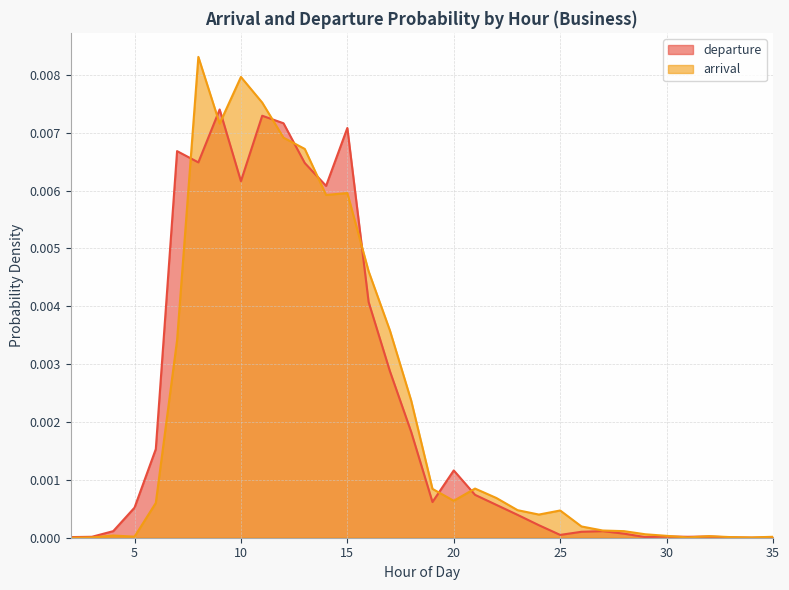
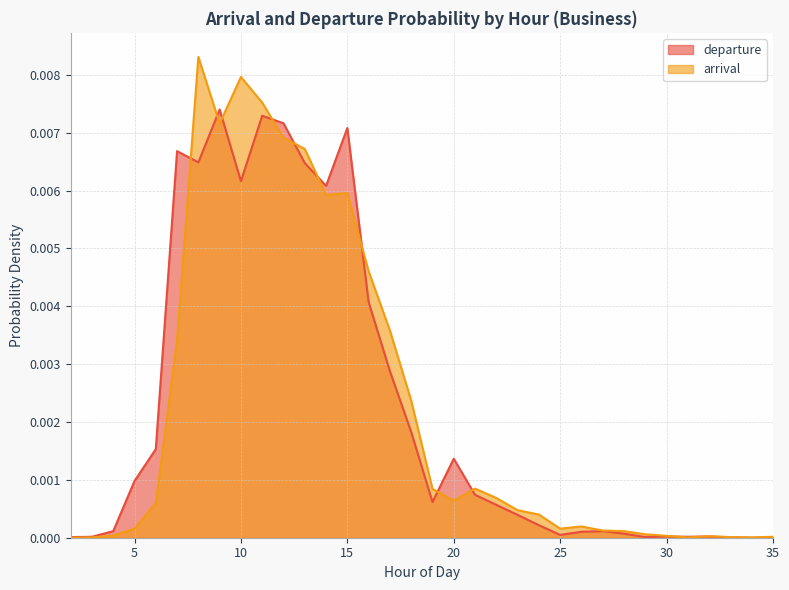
  {
    "departure": {
-     "5": 0.0005,
+     "5": 0.0010,
      "10": 0.0062,
      "15": 0.0071,
-     "20": 0.0012,
+     "20": 0.0014,
      "25": 0.0000
    },
    "arrival": {
-     "5": 0.0000,
+     "5": 0.0002,
      "10": 0.0080,
      "15": 0.0060,
      "20": 0.0006,
-     "25": 0.0005
+     "25": 0.0002
    }
  }
